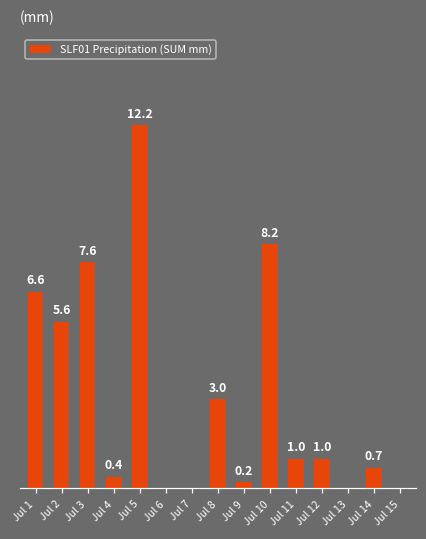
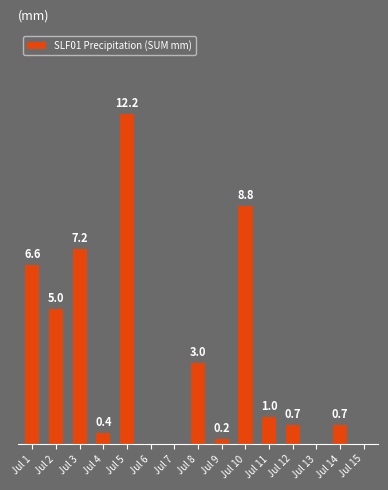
  {
    "Jul 1": 6.6,
-   "Jul 2": 5.6,
-   "Jul 3": 7.6,
+   "Jul 2": 5.0,
+   "Jul 3": 7.2,
    "Jul 4": 0.4,
    "Jul 5": 12.2,
    "Jul 8": 3.0,
    "Jul 9": 0.2,
-   "Jul 10": 8.2,
+   "Jul 10": 8.8,
    "Jul 11": 1.0,
-   "Jul 12": 1.0,
+   "Jul 12": 0.7,
    "Jul 14": 0.7
  }
